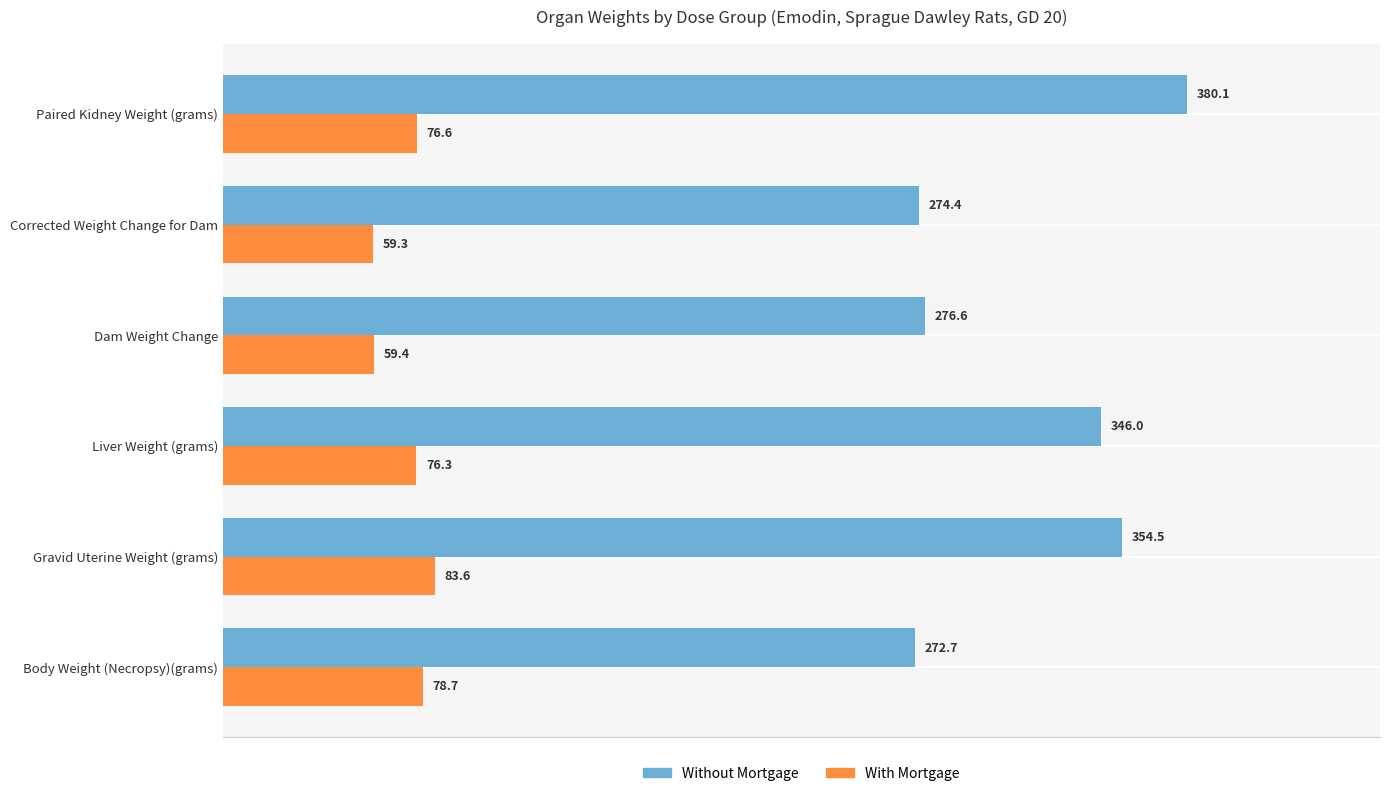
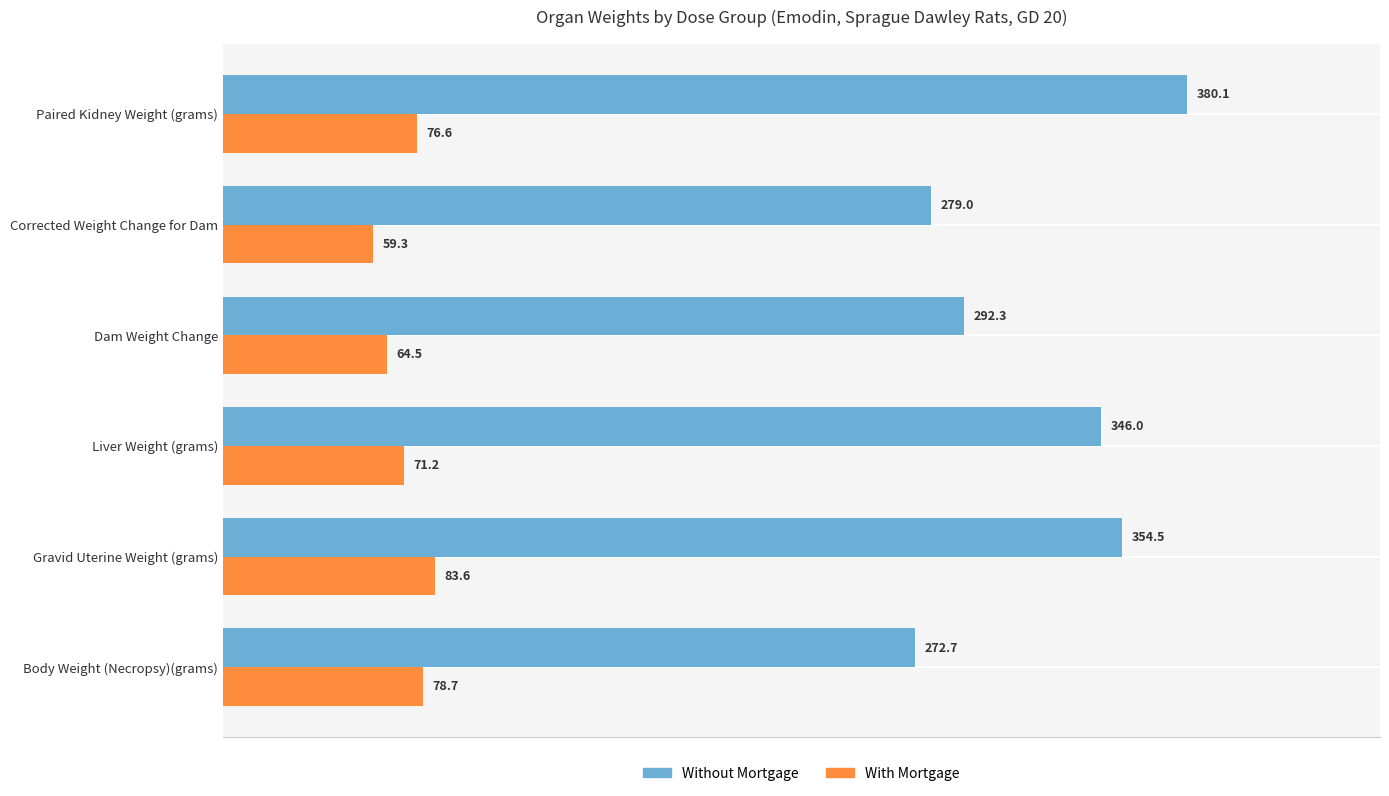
  {
    "Without Mortgage": {
      "Paired Kidney Weight (grams)": 380.1,
-     "Corrected Weight Change for Dam": 274.4,
-     "Dam Weight Change": 276.6,
+     "Corrected Weight Change for Dam": 279.0,
+     "Dam Weight Change": 292.3,
      "Liver Weight (grams)": 346.0,
      "Gravid Uterine Weight (grams)": 354.5,
      "Body Weight (Necropsy)(grams)": 272.7
    },
    "With Mortgage": {
      "Paired Kidney Weight (grams)": 76.6,
      "Corrected Weight Change for Dam": 59.3,
-     "Dam Weight Change": 59.4,
-     "Liver Weight (grams)": 76.3,
+     "Dam Weight Change": 64.5,
+     "Liver Weight (grams)": 71.2,
      "Gravid Uterine Weight (grams)": 83.6,
      "Body Weight (Necropsy)(grams)": 78.7
    }
  }
